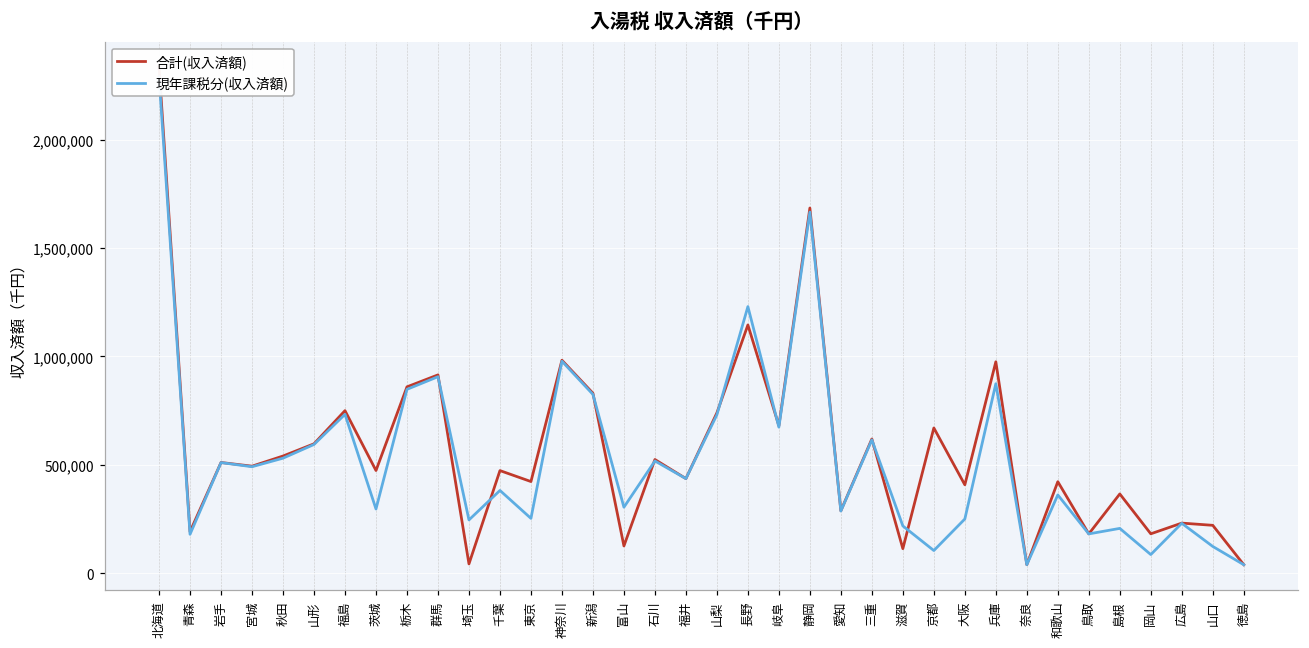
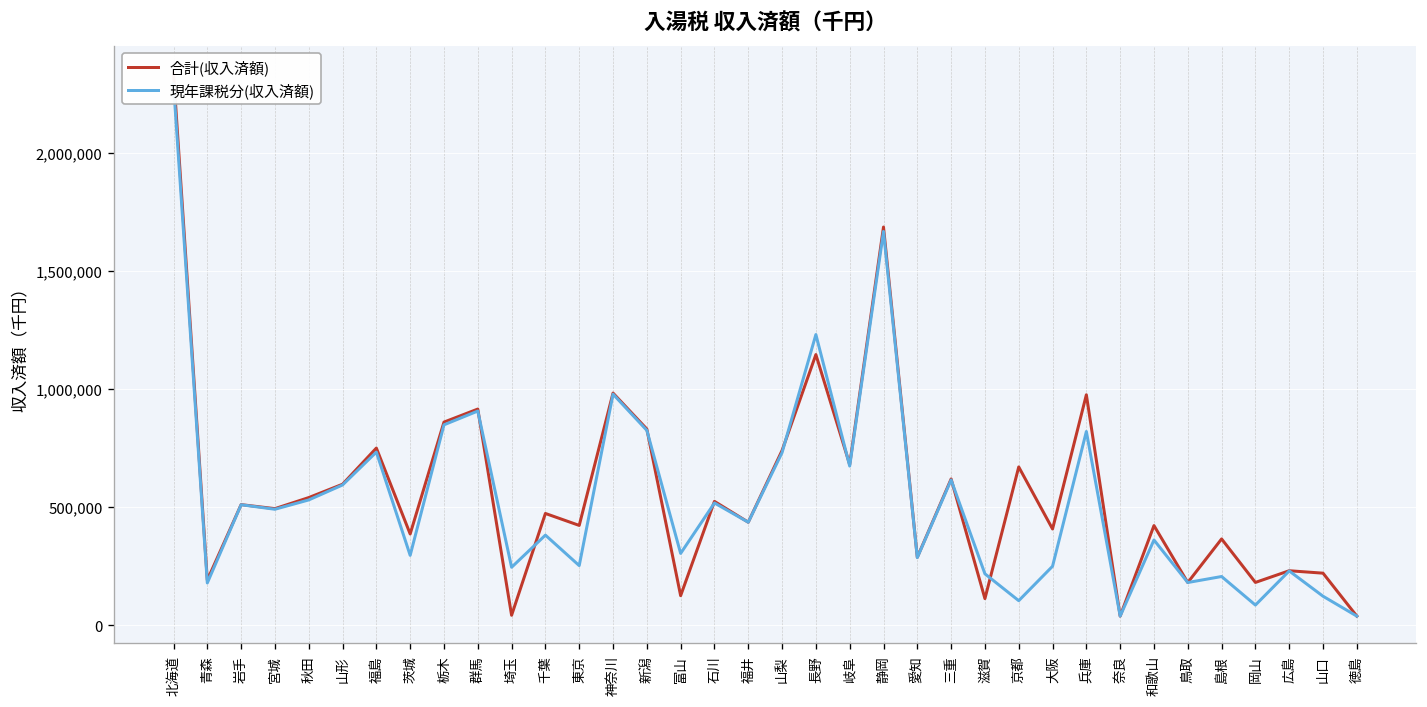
  {
    "合計(収入済額)": {
      "福島": "750,000",
-     "茨城": "470,000",
+     "茨城": "390,000",
      "埼玉": "40,000",
      "千葉": "470,000",
      "東京": "420,000",
      "富山": "130,000",
      "長野": "1,150,000",
      "静岡": "1,680,000",
      "滋賀": "110,000",
      "京都": "670,000",
      "大阪": "410,000",
      "兵庫": "980,000",
      "和歌山": "420,000",
      "島根": "370,000",
      "岡山": "180,000",
      "山口": "220,000"
    },
    "現年課税分(収入済額)": {
      "福島": "730,000",
      "茨城": "300,000",
      "埼玉": "250,000",
      "千葉": "380,000",
      "東京": "250,000",
      "富山": "300,000",
      "長野": "1,230,000",
      "静岡": "1,670,000",
      "滋賀": "220,000",
      "京都": "100,000",
      "大阪": "250,000",
-     "兵庫": "870,000",
+     "兵庫": "820,000",
      "和歌山": "360,000",
      "島根": "210,000",
      "岡山": "90,000",
      "山口": "120,000"
    }
  }
